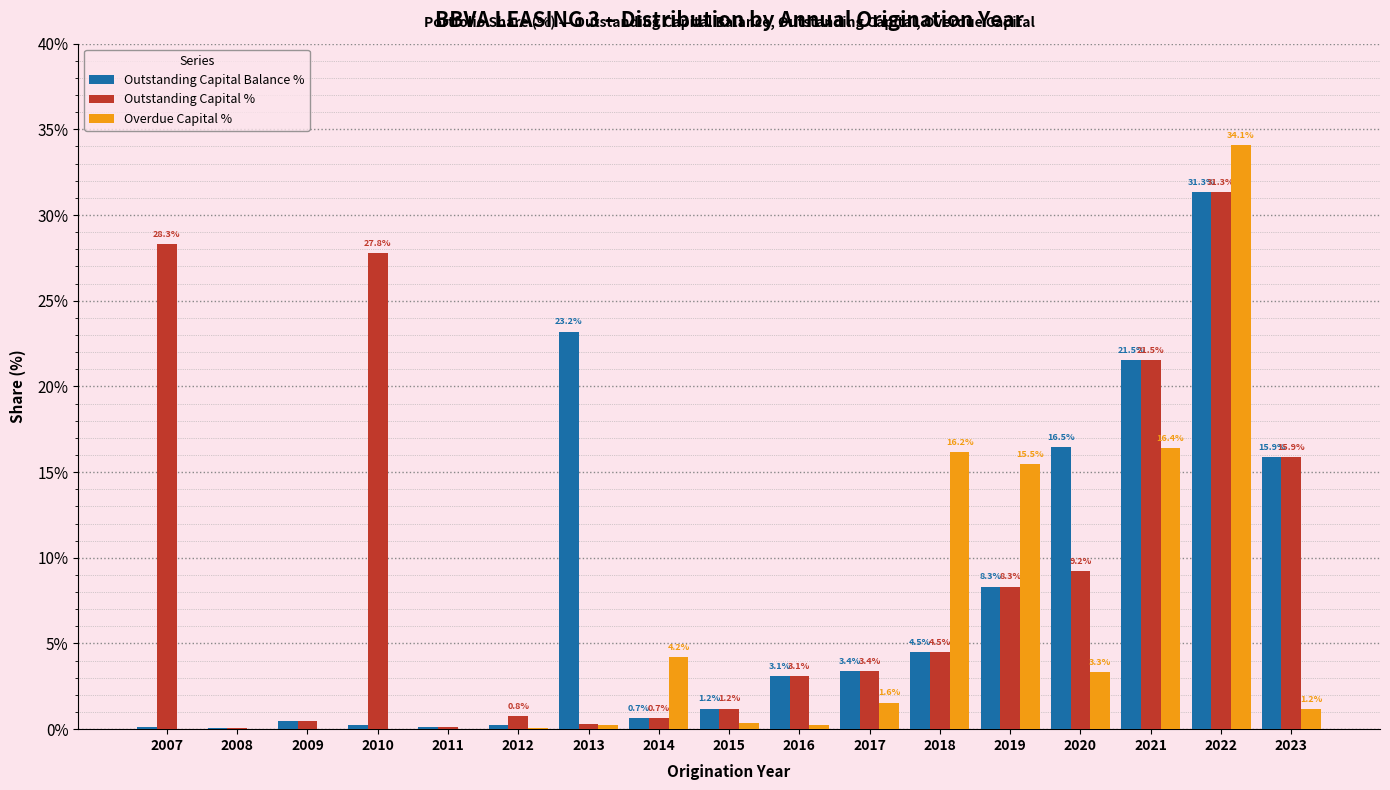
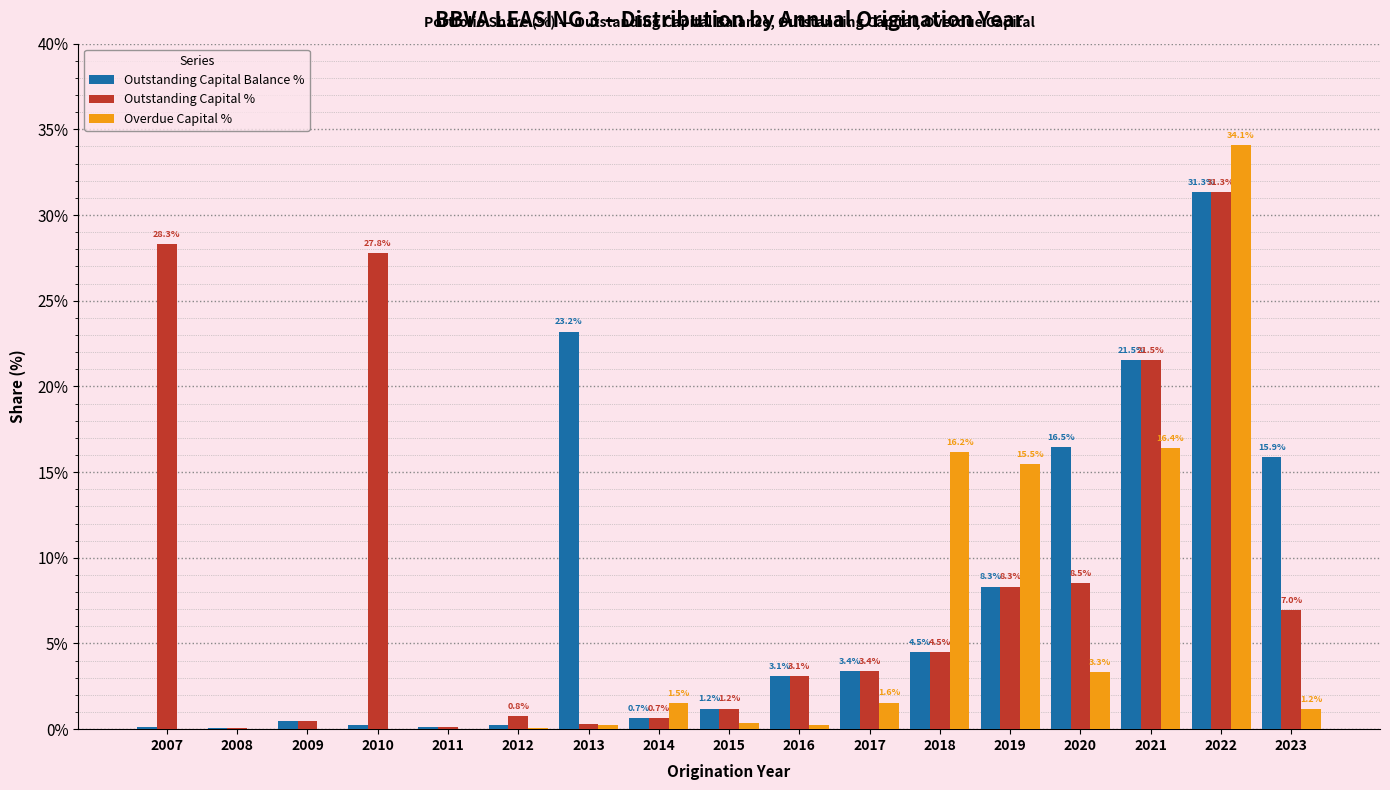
  {
    "Outstanding Capital Balance %": {
      "2013": "23.2%",
      "2014": "0.7%",
      "2015": "1.2%",
      "2016": "3.1%",
      "2017": "3.4%",
      "2018": "4.5%",
      "2019": "8.3%",
      "2020": "16.5%"
    },
    "Outstanding Capital %": {
      "2007": "28.3%",
      "2010": "27.8%",
      "2012": "0.8%",
      "2014": "0.7%",
      "2015": "1.2%",
      "2016": "3.1%",
      "2017": "3.4%",
      "2018": "4.5%",
      "2019": "8.3%",
-     "2020": "9.2%",
-     "2023": "15.9%"
+     "2020": "8.5%",
+     "2023": "7.0%"
    },
    "Overdue Capital %": {
-     "2014": "4.2%",
+     "2014": "1.5%",
      "2017": "1.6%",
      "2018": "16.2%",
      "2019": "15.5%",
      "2020": "3.3%",
      "2021": "16.4%",
      "2022": "34.1%",
      "2023": "1.2%"
    }
  }
